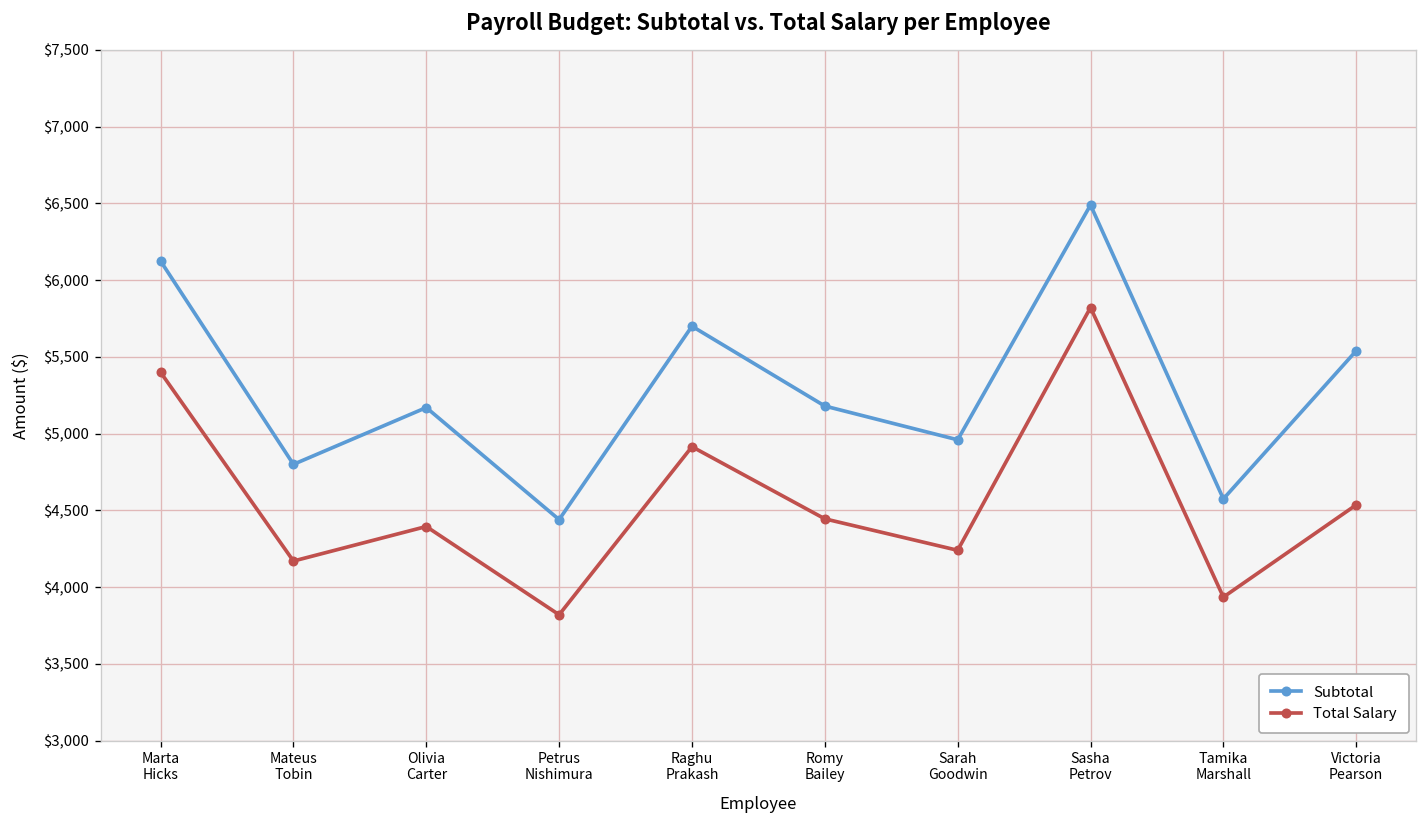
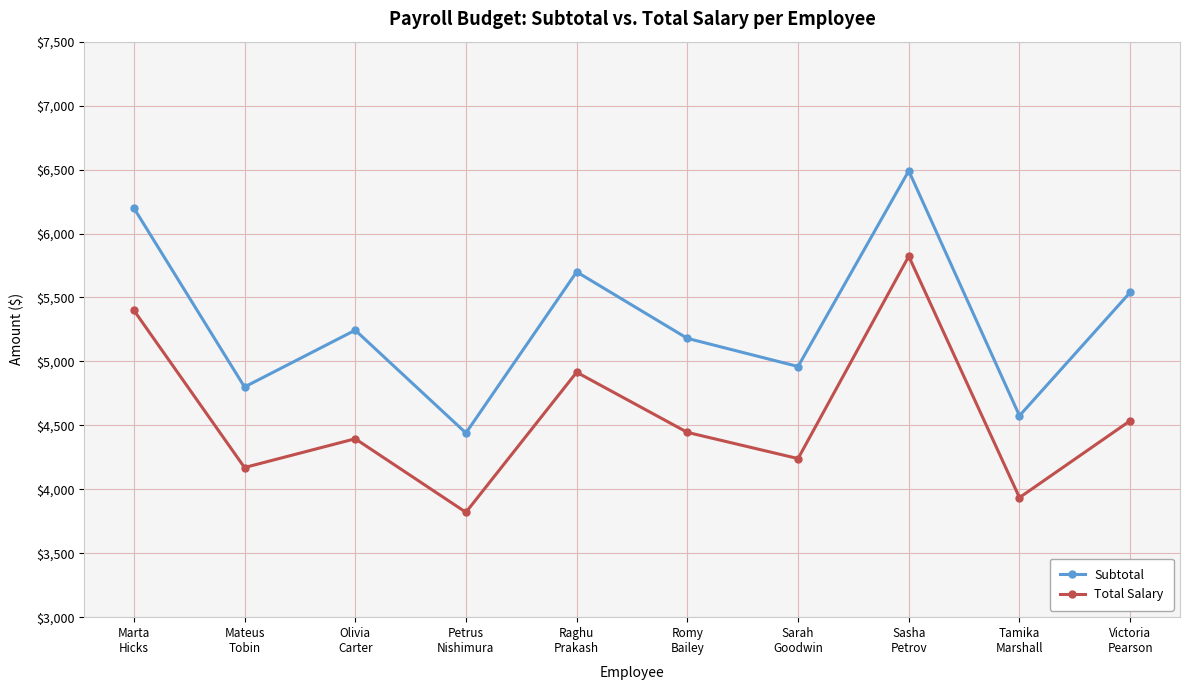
  {
    "Subtotal": {
-     "Marta Hicks": "$6,130",
+     "Marta Hicks": "$6,200",
      "Mateus Tobin": "$4,800",
-     "Olivia Carter": "$5,170",
+     "Olivia Carter": "$5,240",
      "Petrus Nishimura": "$4,440",
      "Raghu Prakash": "$5,700",
      "Romy Bailey": "$5,180",
      "Sarah Goodwin": "$4,960",
      "Sasha Petrov": "$6,490",
      "Tamika Marshall": "$4,580",
      "Victoria Pearson": "$5,540"
    },
    "Total Salary": {
      "Marta Hicks": "$5,400",
      "Mateus Tobin": "$4,170",
      "Olivia Carter": "$4,400",
      "Petrus Nishimura": "$3,820",
      "Raghu Prakash": "$4,920",
      "Romy Bailey": "$4,450",
      "Sarah Goodwin": "$4,240",
      "Sasha Petrov": "$5,820",
      "Tamika Marshall": "$3,940",
      "Victoria Pearson": "$4,540"
    }
  }
